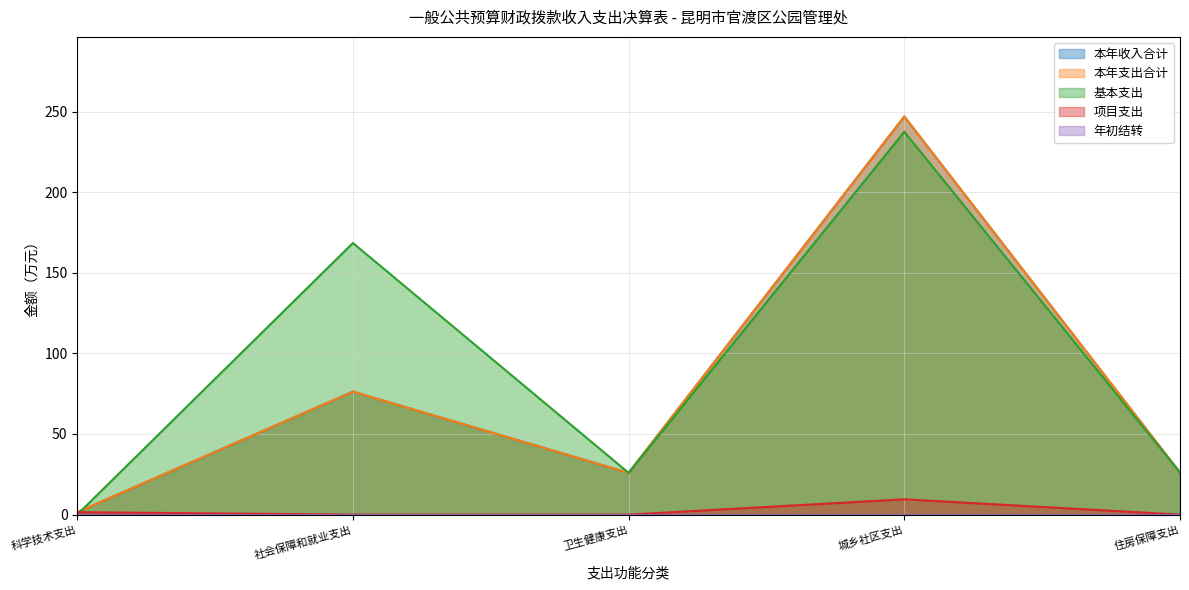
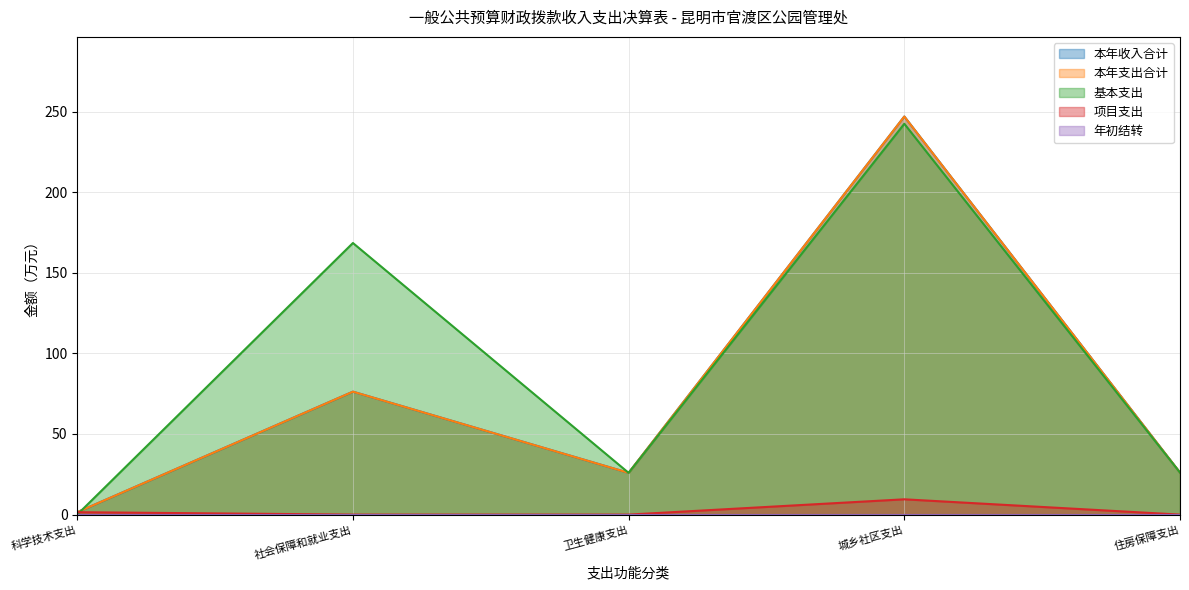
  {
    "基本支出": {
      "社会保障和就业支出": 168,
-     "城乡社区支出": 237
+     "城乡社区支出": 242
    },
    "年初结转": {
      "城乡社区支出": 0
    }
  }
